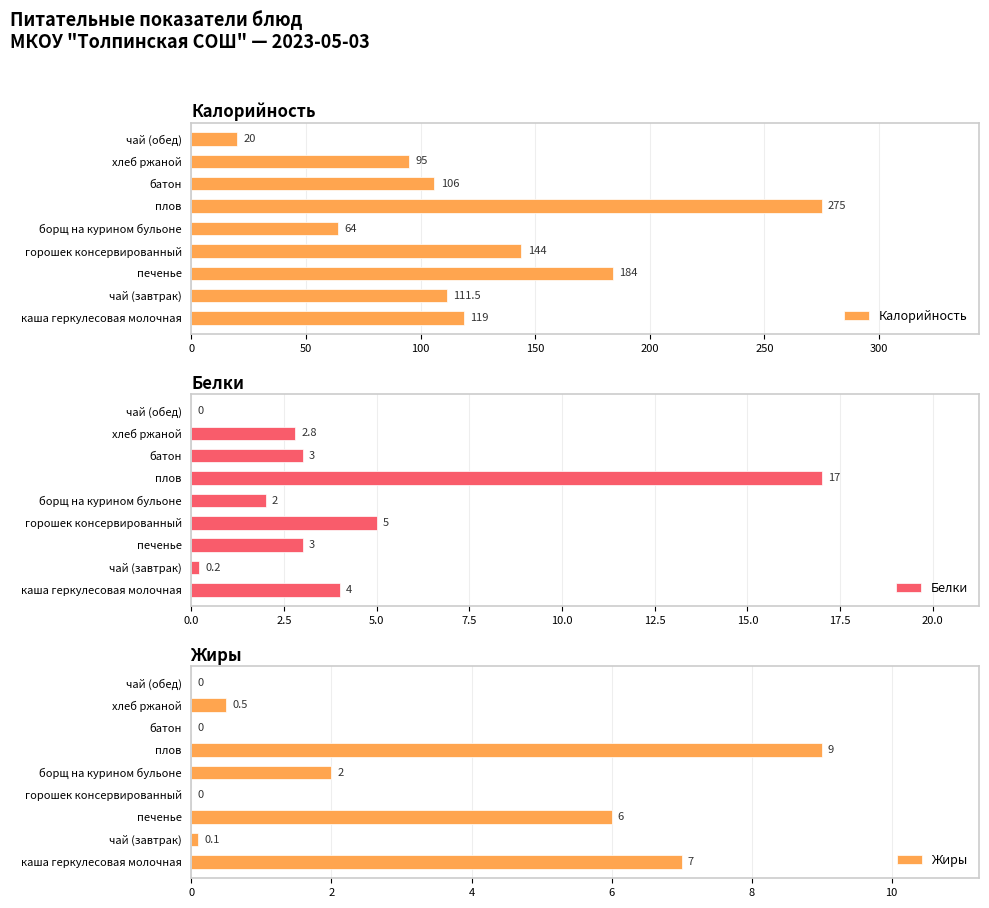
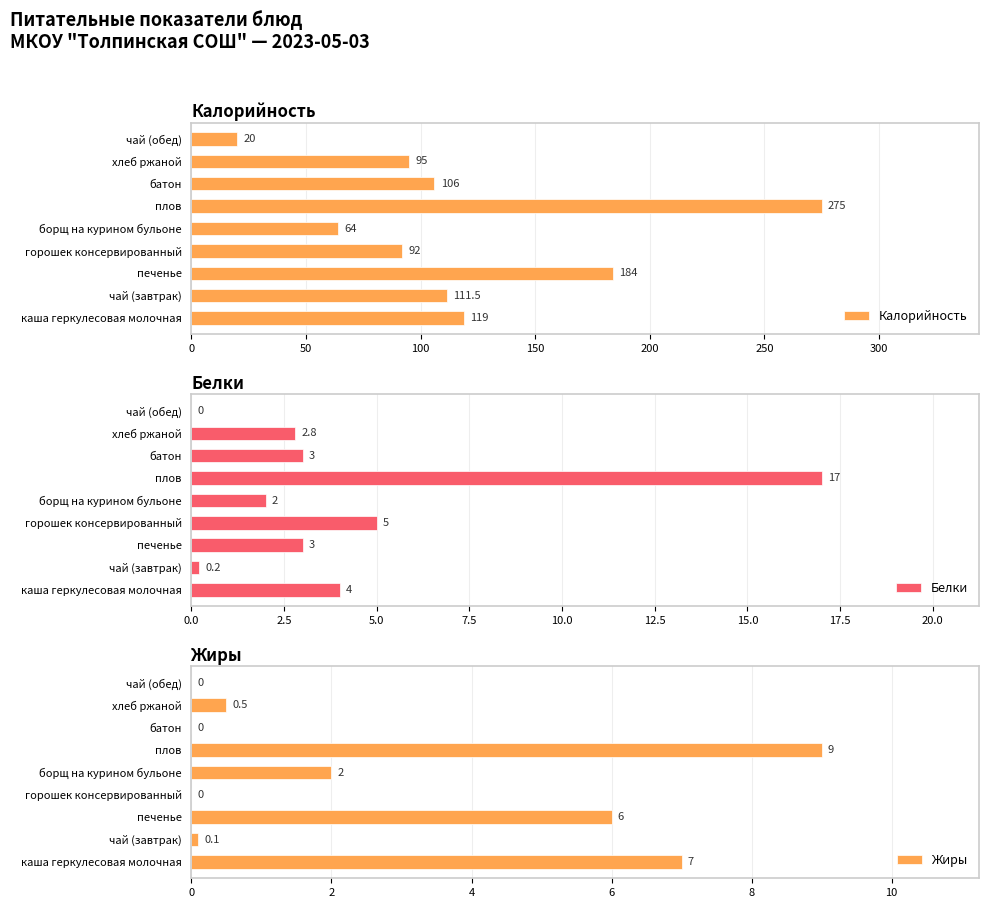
  {
    "Калорийность": {
      "чай (обед)": 20,
      "хлеб ржаной": 95,
      "батон": 106,
      "плов": 275,
      "борщ на курином бульоне": 64,
-     "горошек консервированный": 144,
+     "горошек консервированный": 92,
      "печенье": 184,
      "чай (завтрак)": 111.5,
      "каша геркулесовая молочная": 119
    },
    "Белки": {
      "чай (обед)": 0,
      "хлеб ржаной": 2.8,
      "батон": 3,
      "плов": 17,
      "борщ на курином бульоне": 2,
      "горошек консервированный": 5,
      "печенье": 3,
      "чай (завтрак)": 0.2,
      "каша геркулесовая молочная": 4
    },
    "Жиры": {
      "чай (обед)": 0,
      "хлеб ржаной": 0.5,
      "батон": 0,
      "плов": 9,
      "борщ на курином бульоне": 2,
      "горошек консервированный": 0,
      "печенье": 6,
      "чай (завтрак)": 0.1,
      "каша геркулесовая молочная": 7
    }
  }
